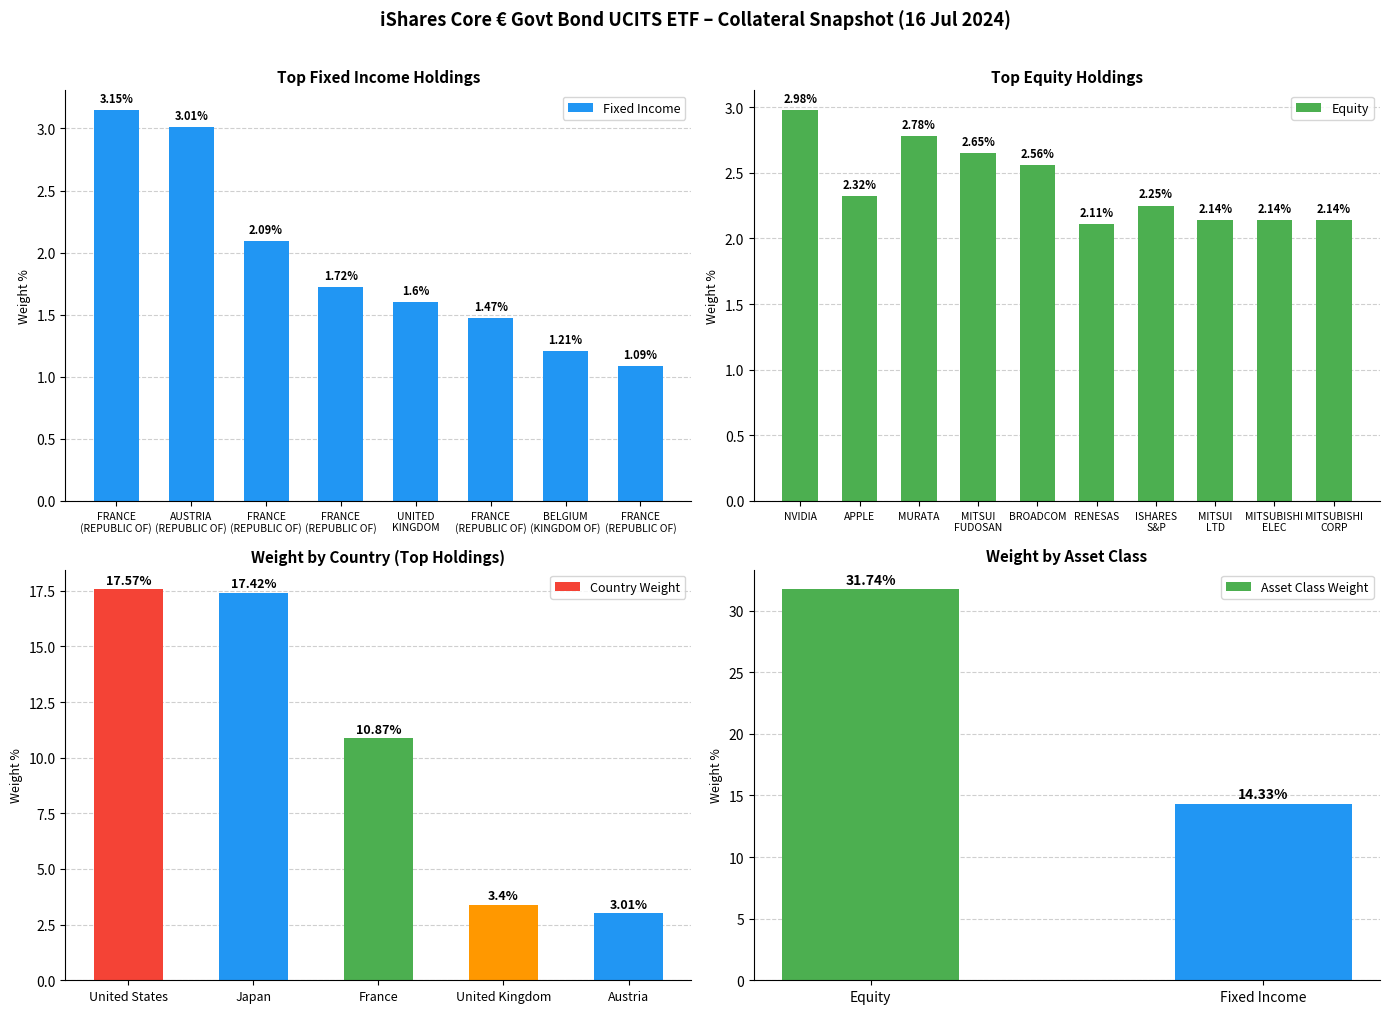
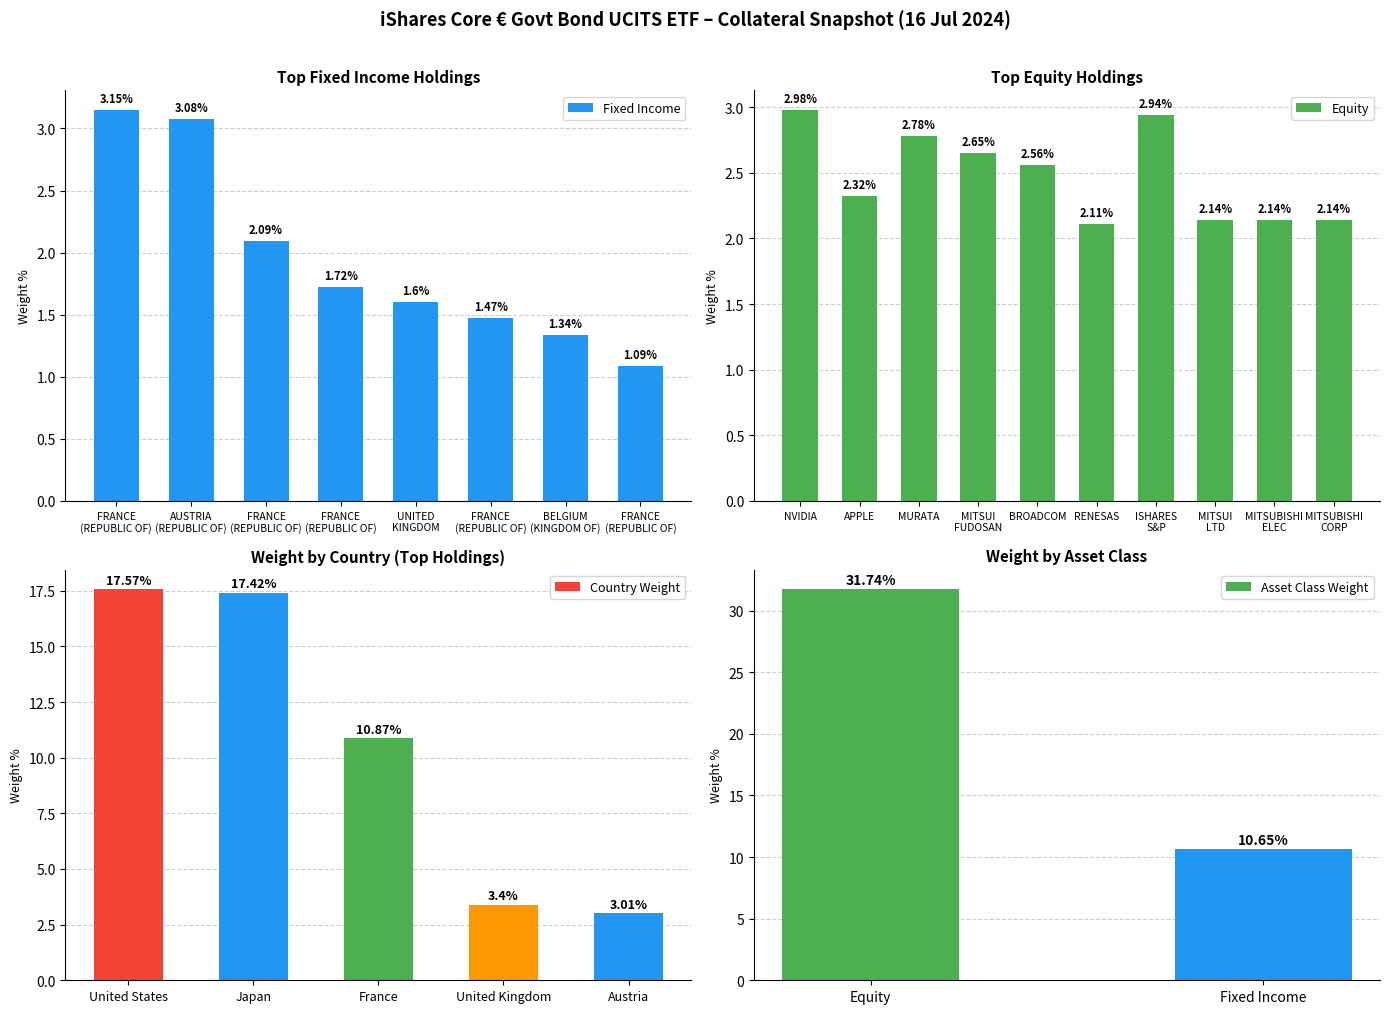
  {
    "Top Fixed Income Holdings": {
-     "AUSTRIA (REPUBLIC OF)": "3.01%",
+     "AUSTRIA (REPUBLIC OF)": "3.08%",
      "UNITED KINGDOM": "1.6%",
-     "BELGIUM (KINGDOM OF)": "1.21%"
+     "BELGIUM (KINGDOM OF)": "1.34%"
    },
    "Top Equity Holdings": {
      "NVIDIA": "2.98%",
      "APPLE": "2.32%",
      "MURATA": "2.78%",
      "MITSUI FUDOSAN": "2.65%",
      "BROADCOM": "2.56%",
      "RENESAS": "2.11%",
-     "ISHARES S&P": "2.25%",
+     "ISHARES S&P": "2.94%",
      "MITSUI LTD": "2.14%",
      "MITSUBISHI ELEC": "2.14%",
      "MITSUBISHI CORP": "2.14%"
    },
    "Weight by Country (Top Holdings)": {
      "United States": "17.57%",
      "Japan": "17.42%",
      "France": "10.87%",
      "United Kingdom": "3.4%",
      "Austria": "3.01%"
    },
    "Weight by Asset Class": {
      "Equity": "31.74%",
-     "Fixed Income": "14.33%"
+     "Fixed Income": "10.65%"
    }
  }
